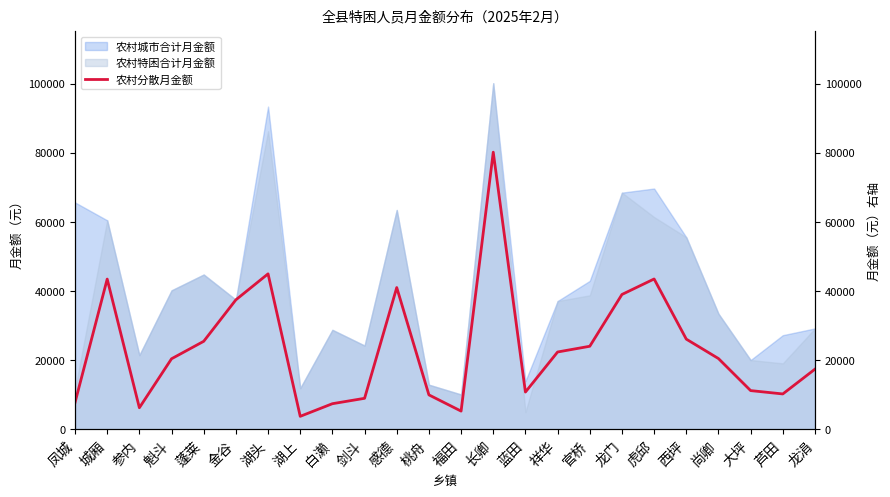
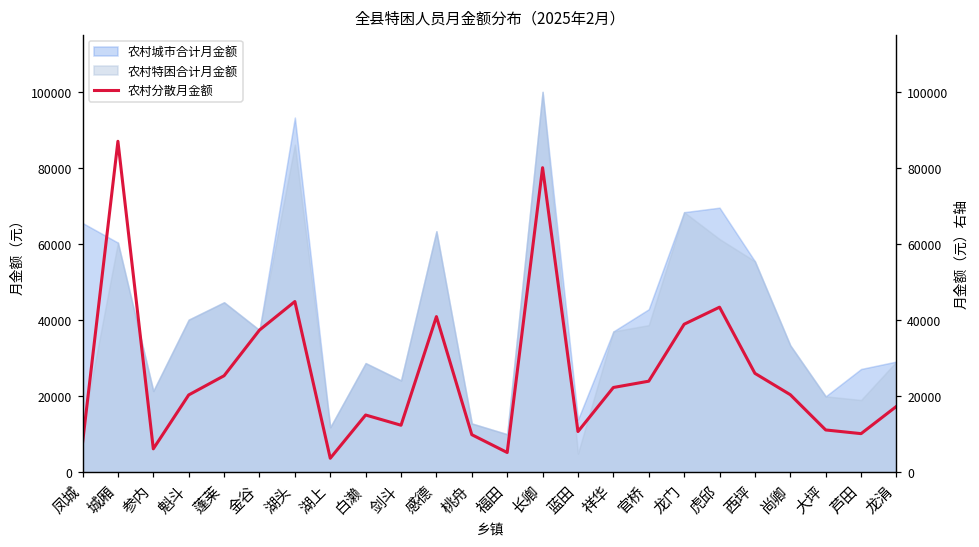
  {
    "农村分散月金额": {
      "凤城": 8000,
-     "城厢": 43000,
+     "城厢": 87000,
      "参内": 6000,
      "魁斗": 20000,
      "蓬莱": 25000,
      "湖头": 45000,
      "湖上": 4000,
-     "白濑": 7000,
-     "剑斗": 9000,
+     "白濑": 15000,
+     "剑斗": 12000,
      "感德": 41000,
      "桃舟": 10000,
      "福田": 5000,
      "长卿": 80000,
      "蓝田": 11000,
      "祥华": 22000,
      "官桥": 24000,
      "龙门": 39000,
      "虎邱": 43000,
      "西坪": 26000,
      "尚卿": 20000,
      "大坪": 11000,
      "芦田": 10000,
      "龙涓": 17000
    }
  }
